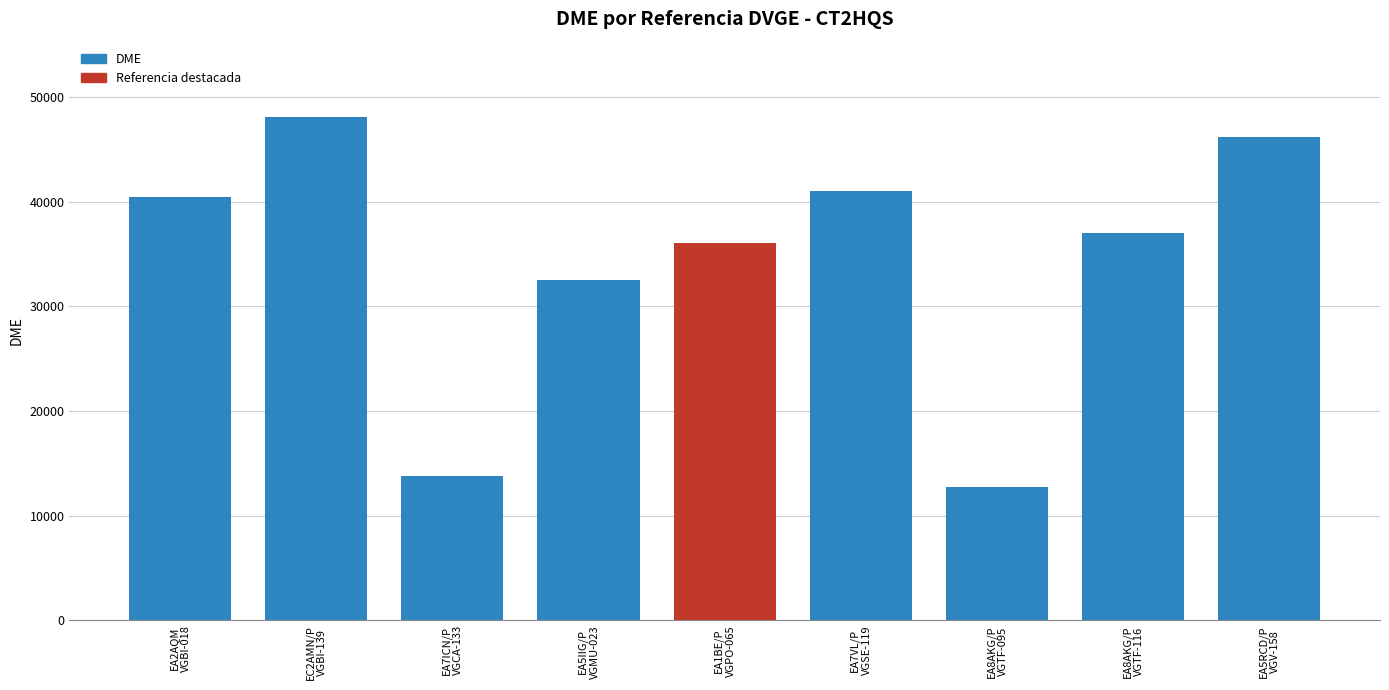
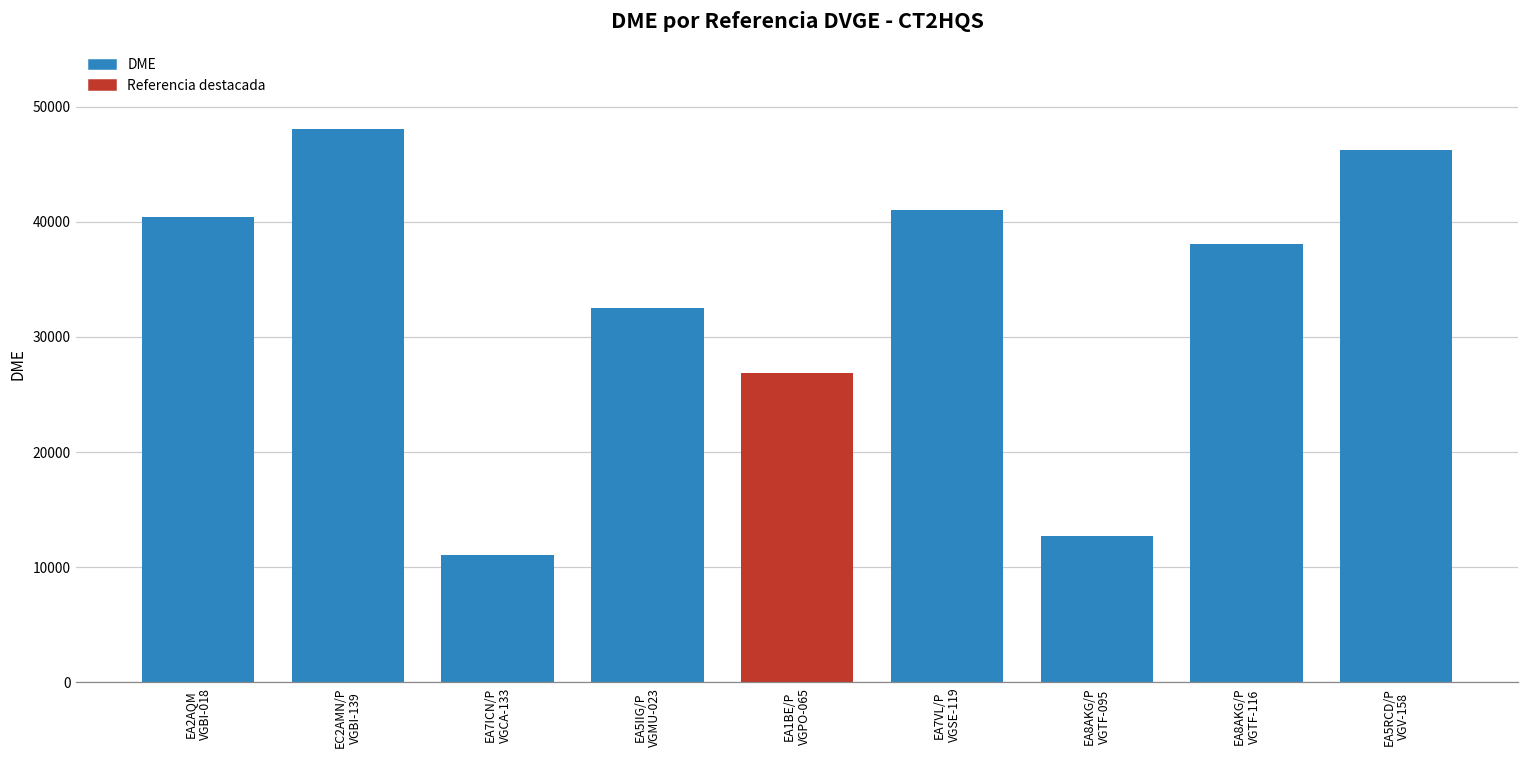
  {
    "EA2AQM VGBI-018": 40500,
    "EC2AMN/P VGBI-139": 48100,
-   "EA7ICN/P VGCA-133": 13700,
+   "EA7ICN/P VGCA-133": 11000,
    "EA5IIG/P VGMU-023": 32500,
-   "EA1BE/P VGPO-065": 36000,
+   "EA1BE/P VGPO-065": 26900,
    "EA7VL/P VGSE-119": 41000,
    "EA8AKG/P VGTF-095": 12700,
-   "EA8AKG/P VGTF-116": 37000,
+   "EA8AKG/P VGTF-116": 38000,
    "EA5RCD/P VGV-158": 46200
  }
